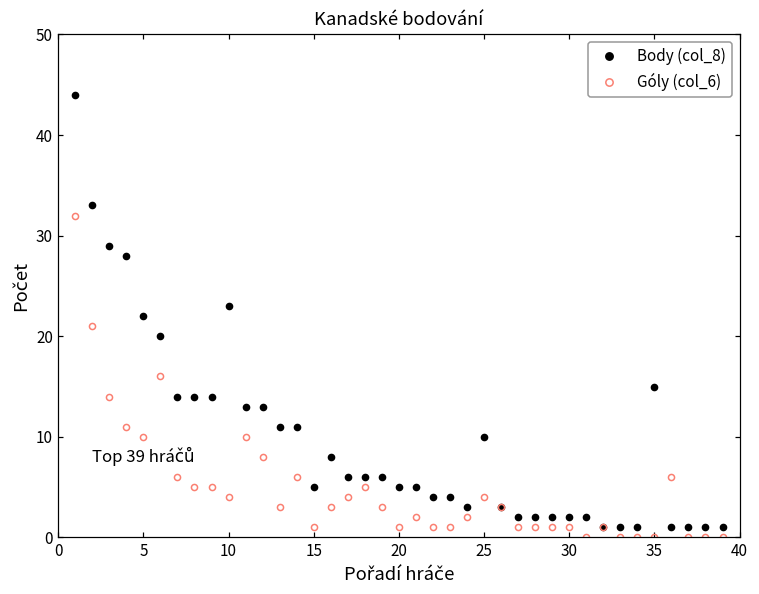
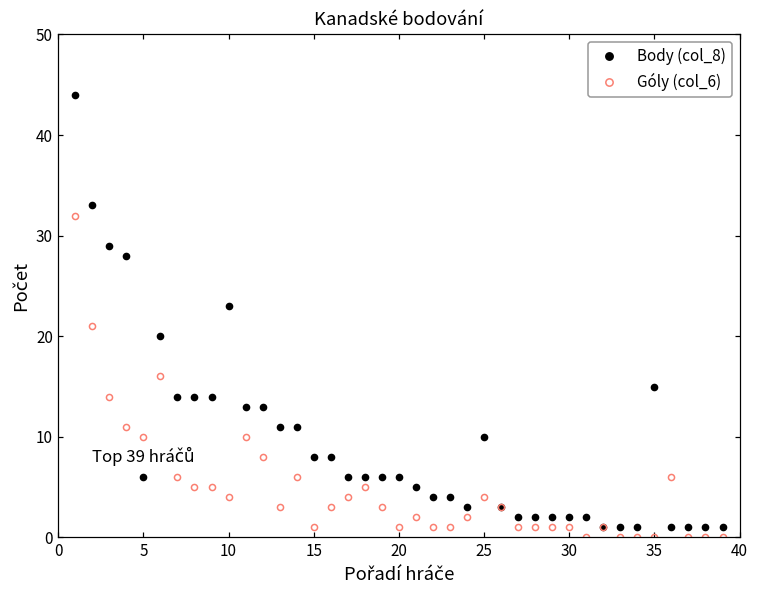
  {
    "Body (col_8)": {
-     "5": 22,
+     "5": 6,
      "10": 23,
-     "15": 5,
-     "20": 5,
+     "15": 8,
+     "20": 6,
      "25": 10,
      "30": 2,
      "35": 15
    },
    "Góly (col_6)": {
      "10": 4,
      "15": 1,
      "20": 1,
      "25": 4,
      "30": 1,
      "35": 0
    }
  }
